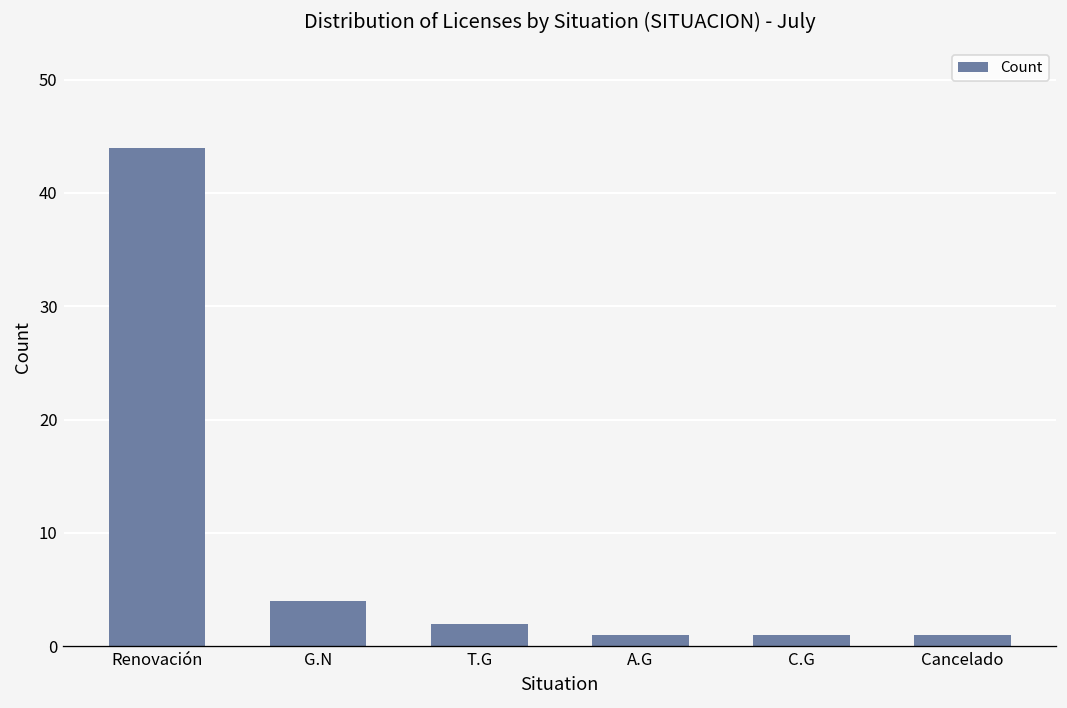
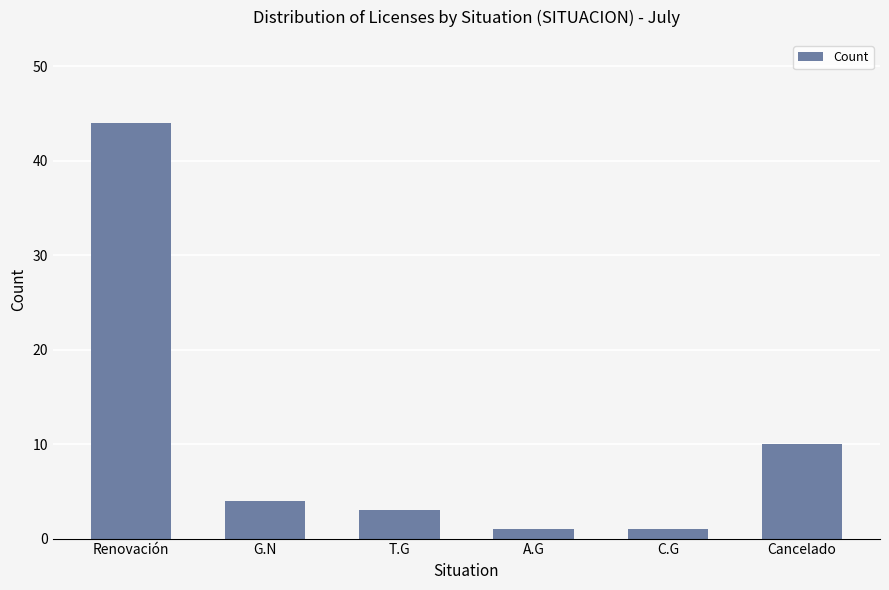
  {
    "Renovación": 44,
    "G.N": 4,
-   "T.G": 2,
+   "T.G": 3,
    "A.G": 1,
    "C.G": 1,
-   "Cancelado": 1
+   "Cancelado": 10
  }
